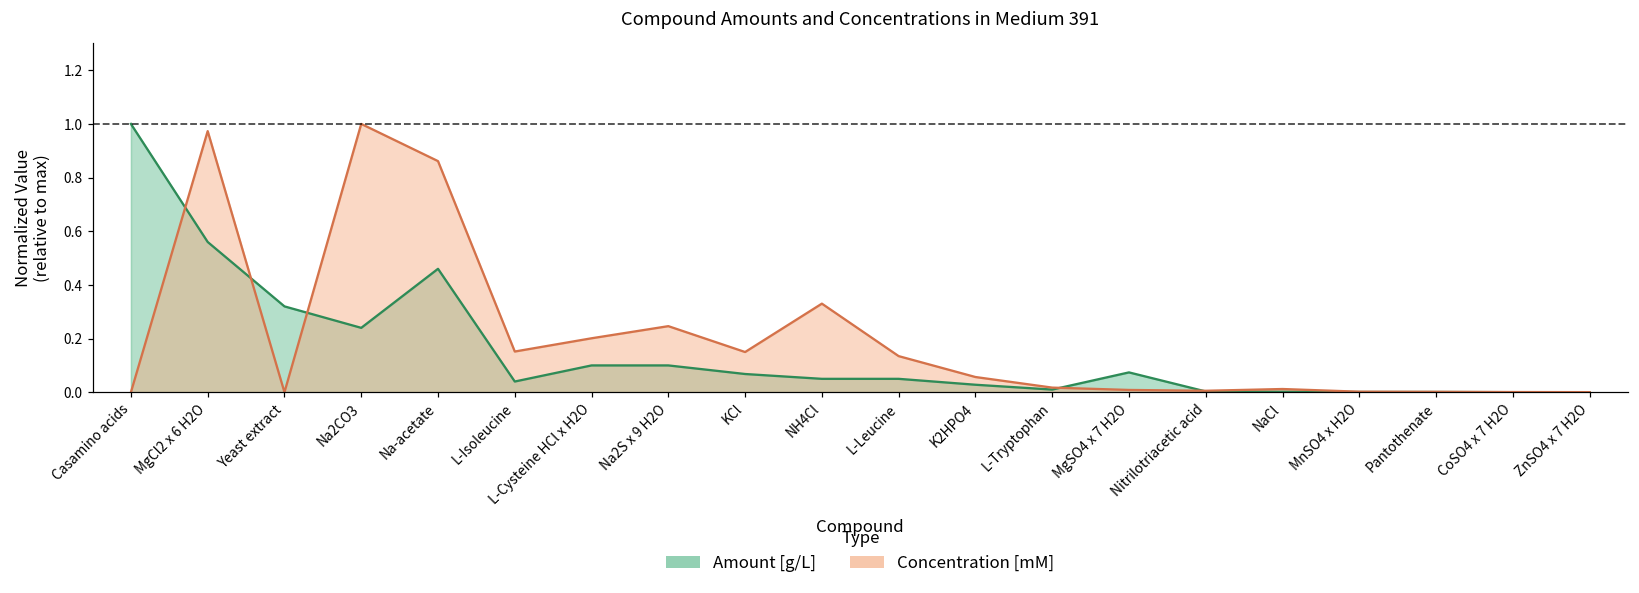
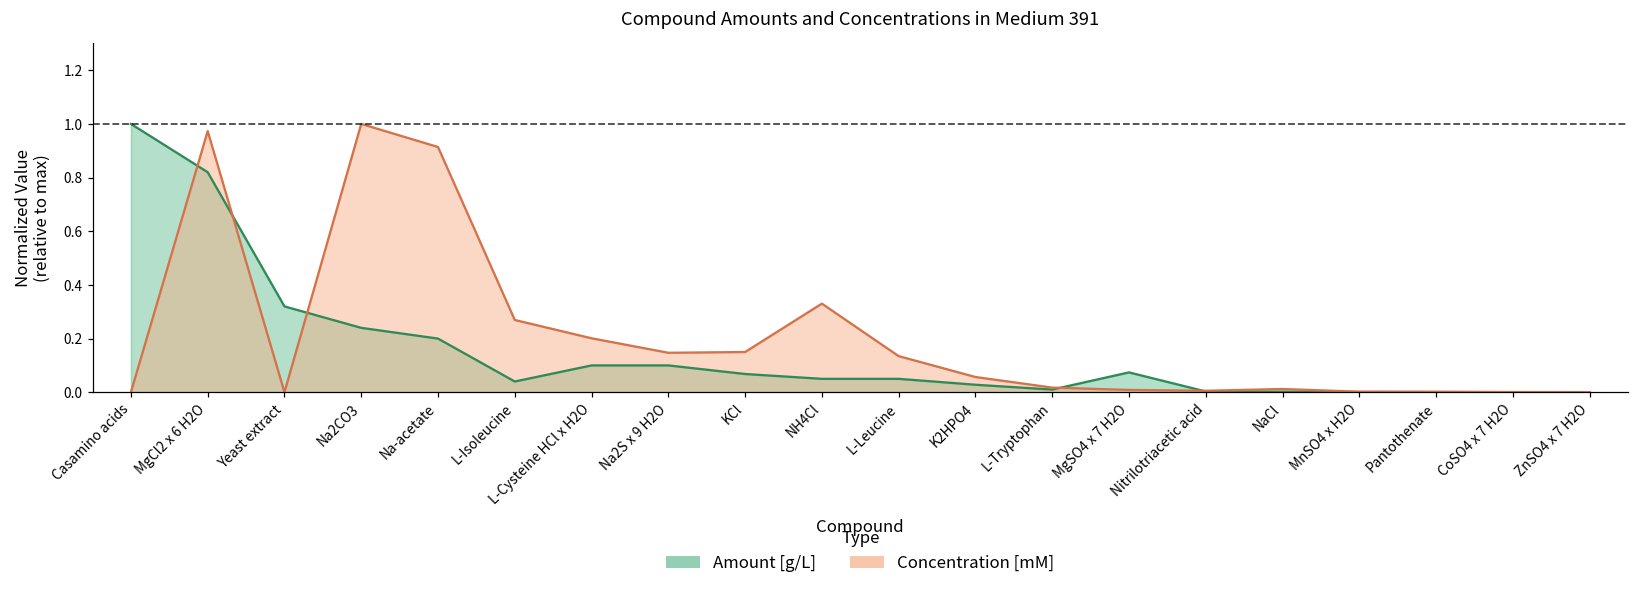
  {
    "Amount [g/L]": {
      "Casamino acids": 1.00,
-     "MgCl2 x 6 H2O": 0.56,
+     "MgCl2 x 6 H2O": 0.82,
      "Yeast extract": 0.32,
      "Na2CO3": 0.24,
-     "Na-acetate": 0.46,
+     "Na-acetate": 0.20,
      "L-Isoleucine": 0.04,
      "L-Cysteine HCl x H2O": 0.10,
      "Na2S x 9 H2O": 0.10,
      "KCl": 0.07,
      "NH4Cl": 0.05,
      "L-Leucine": 0.05,
      "K2HPO4": 0.03,
      "MgSO4 x 7 H2O": 0.07
    },
    "Concentration [mM]": {
      "Casamino acids": 0.00,
      "MgCl2 x 6 H2O": 0.97,
      "Yeast extract": 0.00,
      "Na2CO3": 1.00,
-     "Na-acetate": 0.86,
-     "L-Isoleucine": 0.15,
+     "Na-acetate": 0.91,
+     "L-Isoleucine": 0.27,
      "L-Cysteine HCl x H2O": 0.20,
-     "Na2S x 9 H2O": 0.25,
+     "Na2S x 9 H2O": 0.15,
      "KCl": 0.15,
      "NH4Cl": 0.33,
      "L-Leucine": 0.13,
      "K2HPO4": 0.06,
      "MgSO4 x 7 H2O": 0.01
    }
  }
